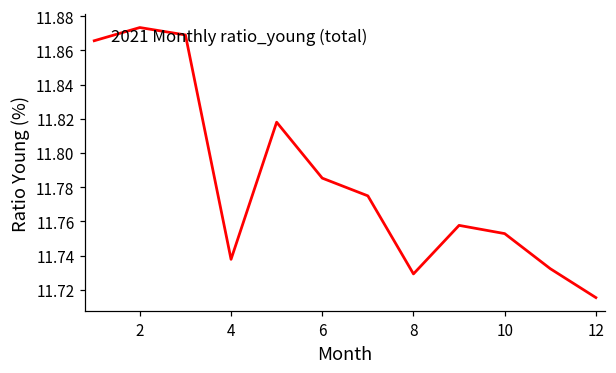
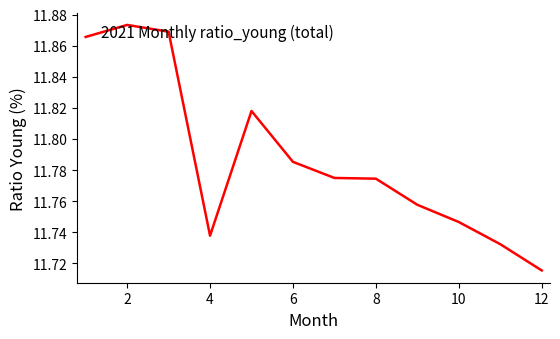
  {
    "2": 11.873,
    "4": 11.738,
    "6": 11.785,
-   "8": 11.729,
-   "10": 11.753,
+   "8": 11.774,
+   "10": 11.747,
    "12": 11.715
  }
